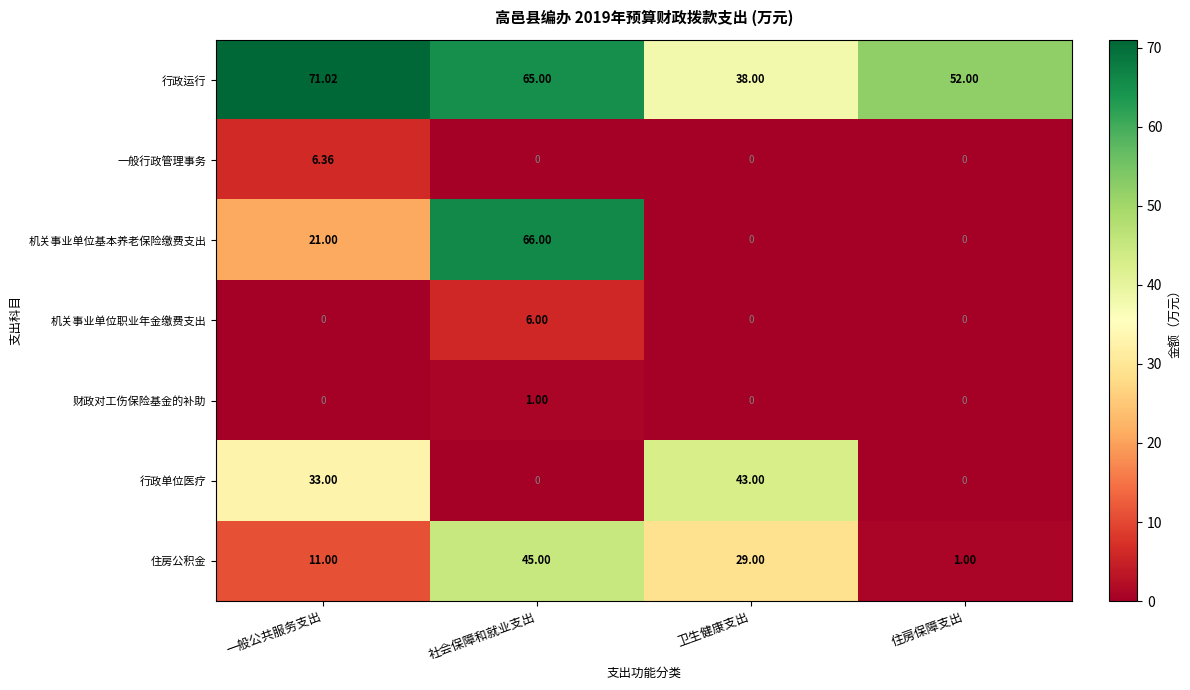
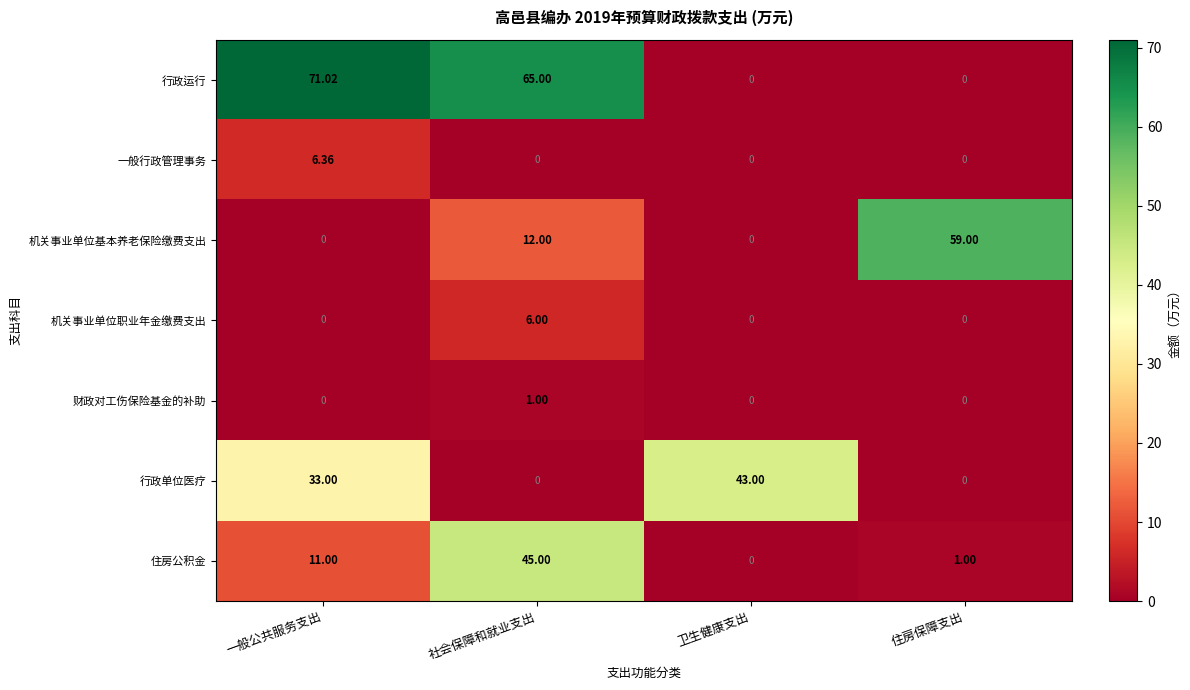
  {
    "行政运行": {
      "一般公共服务支出": 71.02,
      "社会保障和就业支出": 65.00,
-     "卫生健康支出": 38.00,
-     "住房保障支出": 52.00
+     "卫生健康支出": 0,
+     "住房保障支出": 0
    },
    "一般行政管理事务": {
      "一般公共服务支出": 6.36,
      "社会保障和就业支出": 0,
      "卫生健康支出": 0,
      "住房保障支出": 0
    },
    "机关事业单位基本养老保险缴费支出": {
-     "一般公共服务支出": 21.00,
-     "社会保障和就业支出": 66.00,
+     "一般公共服务支出": 0,
+     "社会保障和就业支出": 12.00,
      "卫生健康支出": 0,
-     "住房保障支出": 0
+     "住房保障支出": 59.00
    },
    "机关事业单位职业年金缴费支出": {
      "一般公共服务支出": 0,
      "社会保障和就业支出": 6.00,
      "卫生健康支出": 0,
      "住房保障支出": 0
    },
    "财政对工伤保险基金的补助": {
      "一般公共服务支出": 0,
      "社会保障和就业支出": 1.00,
      "卫生健康支出": 0,
      "住房保障支出": 0
    },
    "行政单位医疗": {
      "一般公共服务支出": 33.00,
      "社会保障和就业支出": 0,
      "卫生健康支出": 43.00,
      "住房保障支出": 0
    },
    "住房公积金": {
      "一般公共服务支出": 11.00,
      "社会保障和就业支出": 45.00,
-     "卫生健康支出": 29.00,
+     "卫生健康支出": 0,
      "住房保障支出": 1.00
    }
  }
